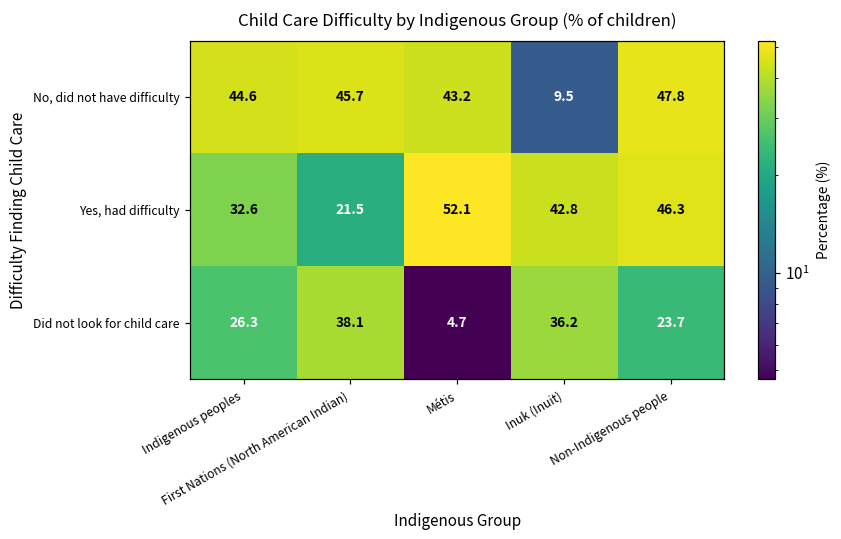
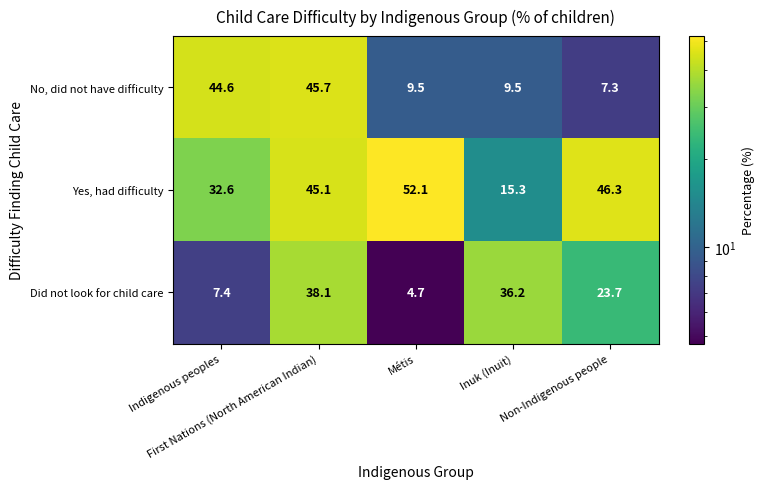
  {
    "No, did not have difficulty": {
      "Indigenous peoples": 44.6,
      "First Nations (North American Indian)": 45.7,
-     "Métis": 43.2,
+     "Métis": 9.5,
      "Inuk (Inuit)": 9.5,
-     "Non-Indigenous people": 47.8
+     "Non-Indigenous people": 7.3
    },
    "Yes, had difficulty": {
      "Indigenous peoples": 32.6,
-     "First Nations (North American Indian)": 21.5,
+     "First Nations (North American Indian)": 45.1,
      "Métis": 52.1,
-     "Inuk (Inuit)": 42.8,
+     "Inuk (Inuit)": 15.3,
      "Non-Indigenous people": 46.3
    },
    "Did not look for child care": {
-     "Indigenous peoples": 26.3,
+     "Indigenous peoples": 7.4,
      "First Nations (North American Indian)": 38.1,
      "Métis": 4.7,
      "Inuk (Inuit)": 36.2,
      "Non-Indigenous people": 23.7
    }
  }
